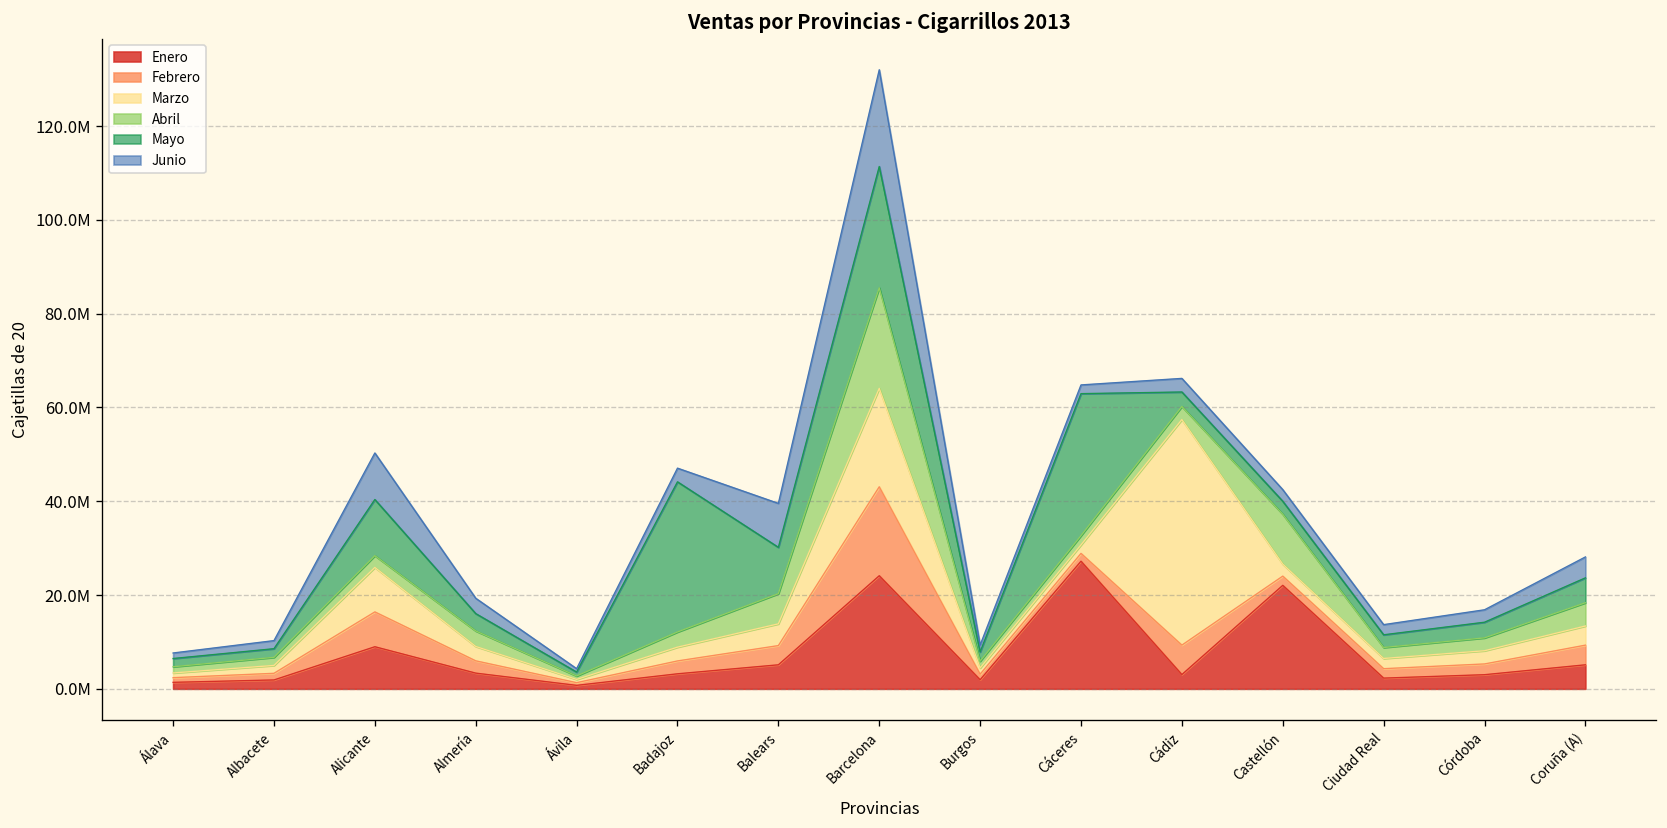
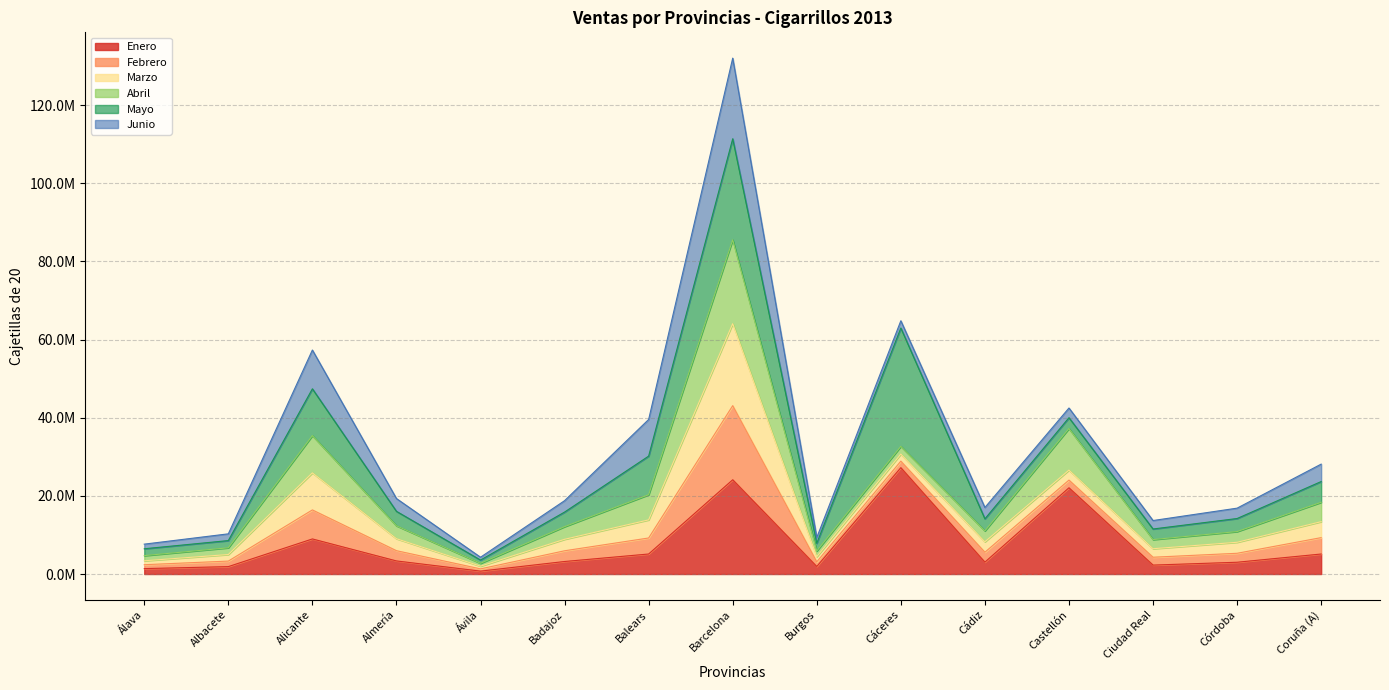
  {
    "Enero": {
      "Álava": 1000000,
      "Albacete": 2000000,
      "Alicante": 9000000,
      "Almería": 3000000,
      "Badajoz": 3000000,
      "Balears": 5000000,
      "Barcelona": 24000000,
      "Burgos": 2000000,
      "Cáceres": 27000000,
      "Cádiz": 3000000,
      "Castellón": 22000000,
      "Ciudad Real": 2000000,
      "Córdoba": 3000000,
      "Coruña (A)": 5000000
    },
    "Febrero": {
      "Álava": 1000000,
      "Albacete": 1000000,
      "Alicante": 7000000,
      "Almería": 3000000,
      "Badajoz": 3000000,
      "Balears": 4000000,
      "Barcelona": 19000000,
      "Burgos": 1000000,
      "Cáceres": 2000000,
-     "Cádiz": 6000000,
+     "Cádiz": 3000000,
      "Castellón": 2000000,
      "Ciudad Real": 2000000,
      "Córdoba": 2000000,
      "Coruña (A)": 4000000
    },
    "Marzo": {
      "Álava": 1000000,
      "Albacete": 2000000,
      "Alicante": 9000000,
      "Almería": 3000000,
      "Ávila": 1000000,
      "Badajoz": 3000000,
      "Balears": 5000000,
      "Barcelona": 21000000,
      "Burgos": 1000000,
      "Cáceres": 2000000,
-     "Cádiz": 48000000,
+     "Cádiz": 3000000,
      "Castellón": 3000000,
      "Ciudad Real": 2000000,
      "Córdoba": 3000000,
      "Coruña (A)": 4000000
    },
    "Abril": {
      "Álava": 1000000,
      "Albacete": 2000000,
-     "Alicante": 3000000,
+     "Alicante": 10000000,
      "Almería": 3000000,
      "Ávila": 1000000,
      "Badajoz": 3000000,
      "Balears": 6000000,
      "Barcelona": 21000000,
      "Burgos": 1000000,
      "Cáceres": 2000000,
      "Cádiz": 3000000,
      "Castellón": 11000000,
      "Ciudad Real": 2000000,
      "Córdoba": 3000000,
      "Coruña (A)": 5000000
    },
    "Mayo": {
      "Álava": 2000000,
      "Albacete": 2000000,
      "Alicante": 12000000,
      "Almería": 4000000,
      "Ávila": 1000000,
-     "Badajoz": 32000000,
+     "Badajoz": 4000000,
      "Balears": 10000000,
      "Barcelona": 26000000,
      "Burgos": 2000000,
      "Cáceres": 30000000,
      "Cádiz": 3000000,
      "Castellón": 3000000,
      "Ciudad Real": 3000000,
      "Córdoba": 3000000,
      "Coruña (A)": 5000000
    },
    "Junio": {
      "Álava": 1000000,
      "Albacete": 2000000,
      "Alicante": 10000000,
      "Almería": 3000000,
      "Ávila": 1000000,
      "Badajoz": 3000000,
      "Balears": 9000000,
      "Barcelona": 21000000,
      "Burgos": 1000000,
      "Cáceres": 2000000,
      "Cádiz": 3000000,
      "Castellón": 2000000,
      "Ciudad Real": 2000000,
      "Córdoba": 3000000,
      "Coruña (A)": 4000000
    }
  }
